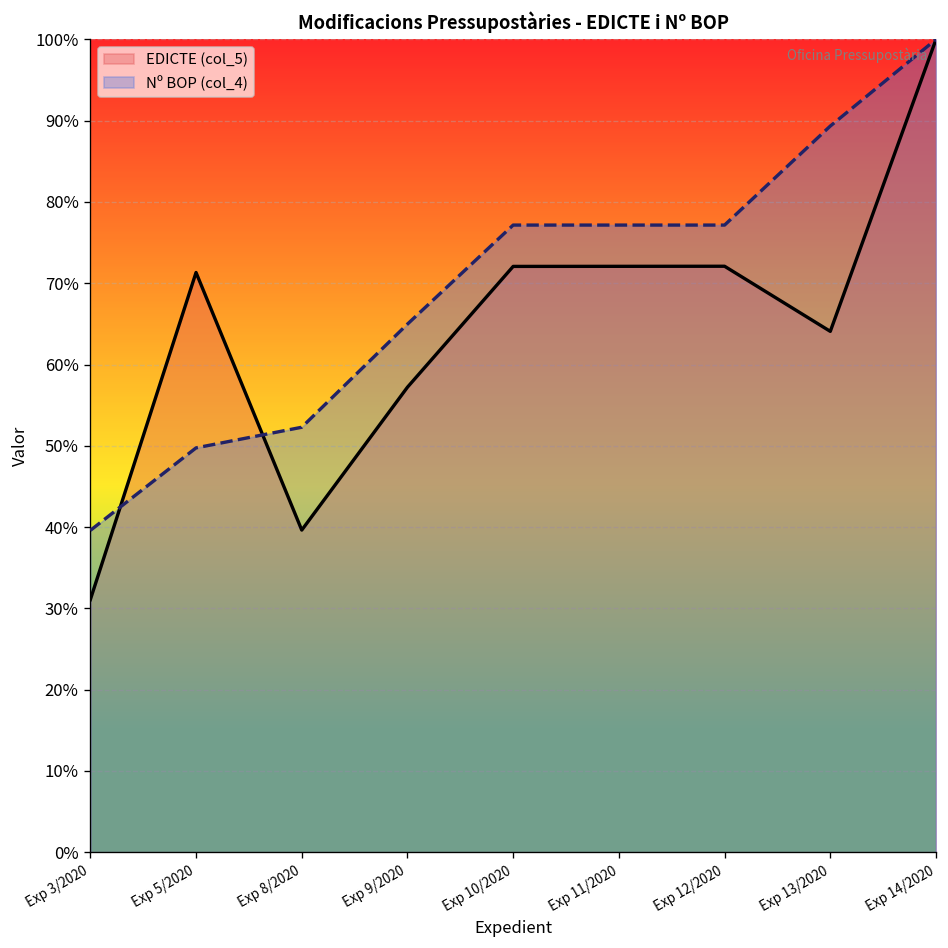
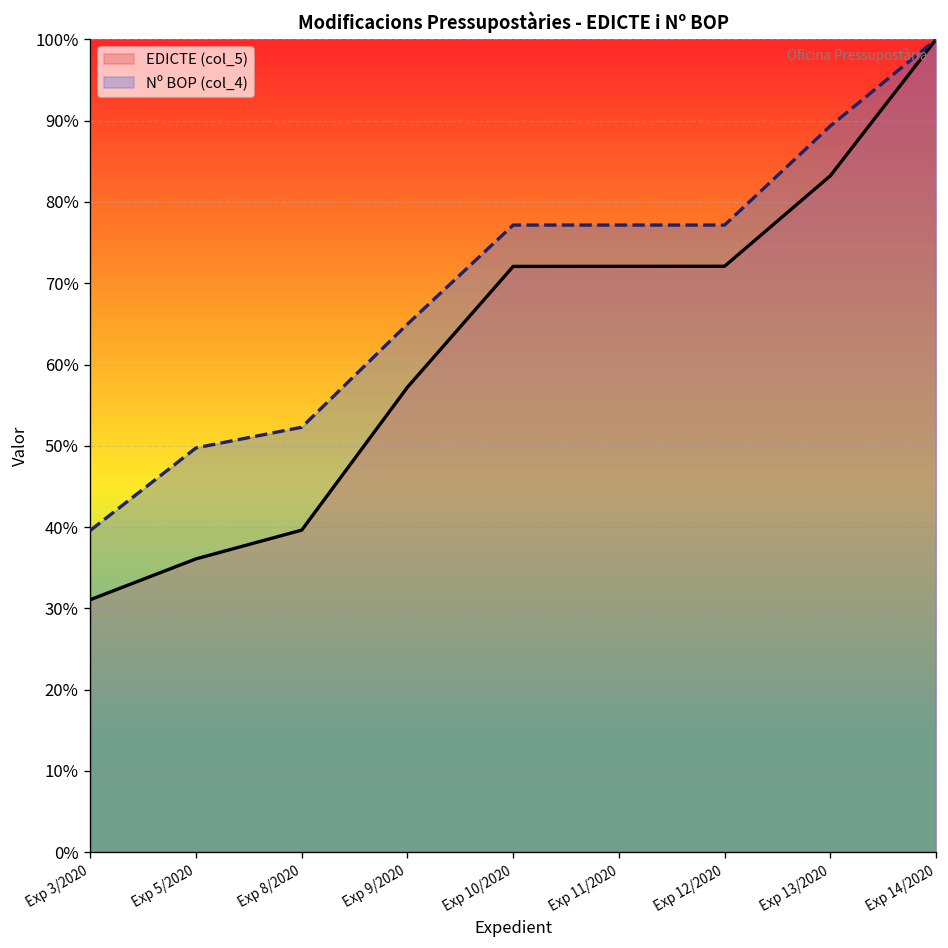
  {
    "EDICTE (col_5)": {
      "Exp 3/2020": "31%",
-     "Exp 5/2020": "71%",
+     "Exp 5/2020": "36%",
      "Exp 8/2020": "40%",
      "Exp 9/2020": "57%",
      "Exp 10/2020": "72%",
      "Exp 11/2020": "72%",
      "Exp 12/2020": "72%",
-     "Exp 13/2020": "64%"
+     "Exp 13/2020": "83%"
    },
    "Nº BOP (col_4)": {
      "Exp 3/2020": "40%",
      "Exp 5/2020": "50%",
      "Exp 8/2020": "52%",
      "Exp 9/2020": "65%",
      "Exp 10/2020": "77%",
      "Exp 11/2020": "77%",
      "Exp 12/2020": "77%",
      "Exp 13/2020": "89%"
    }
  }
